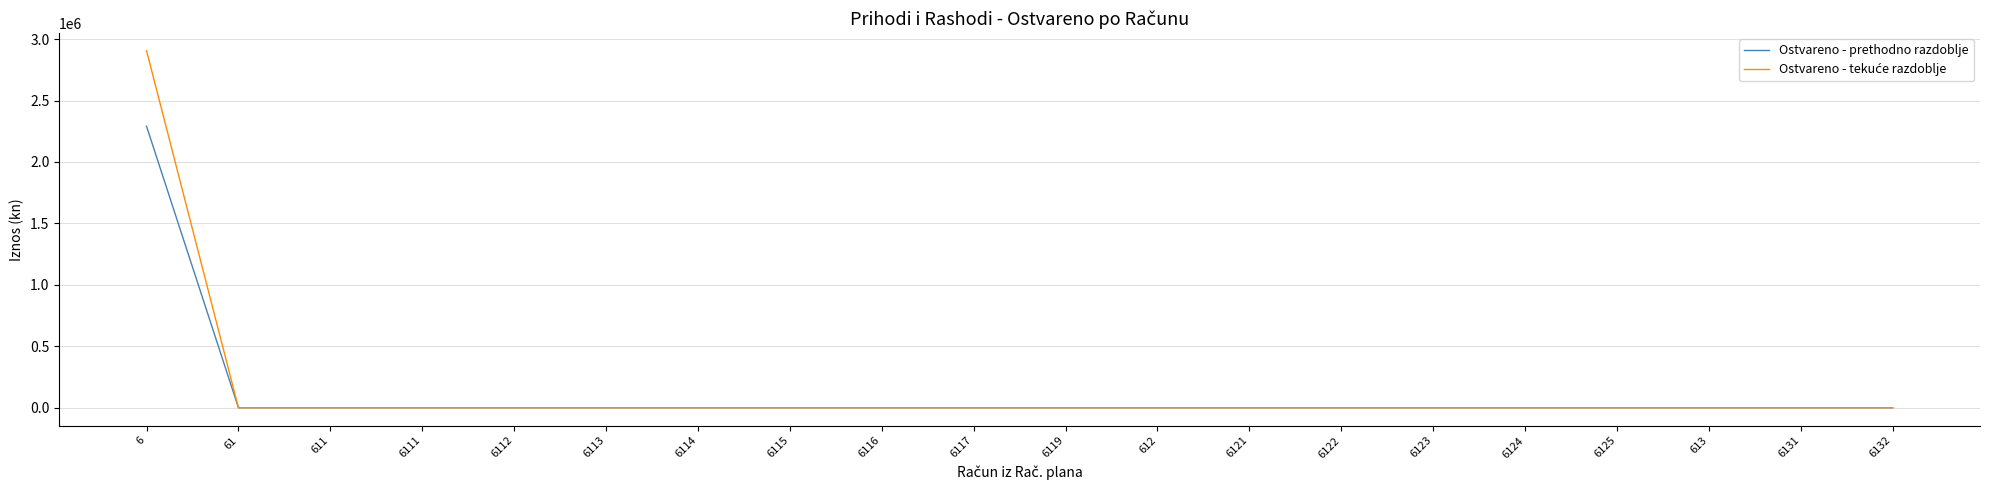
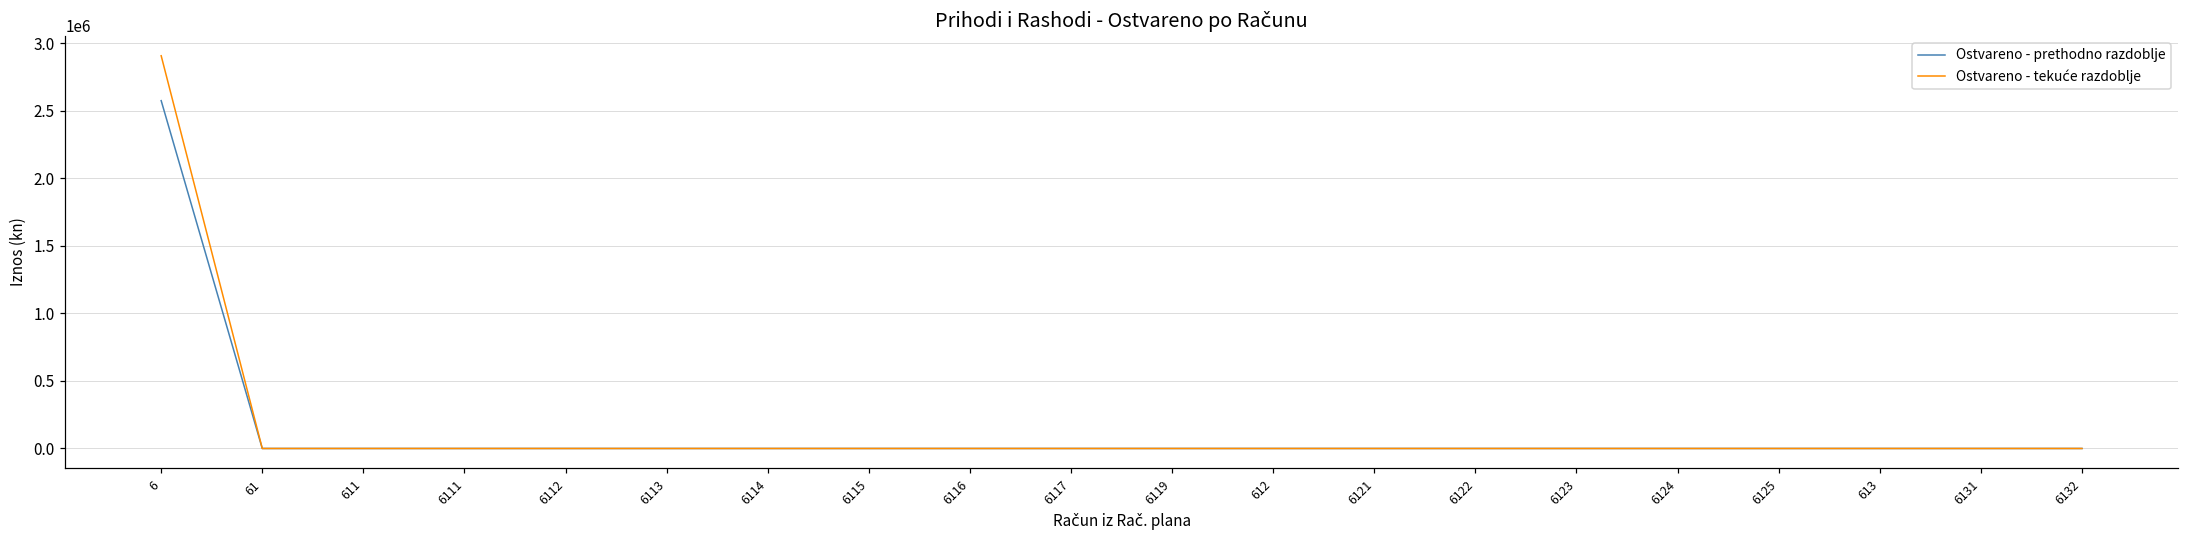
  {
    "Ostvareno - prethodno razdoblje": {
-     "6": 2290000
+     "6": 2570000
    },
    "Ostvareno - tekuće razdoblje": {
      "6": 2910000
    }
  }
